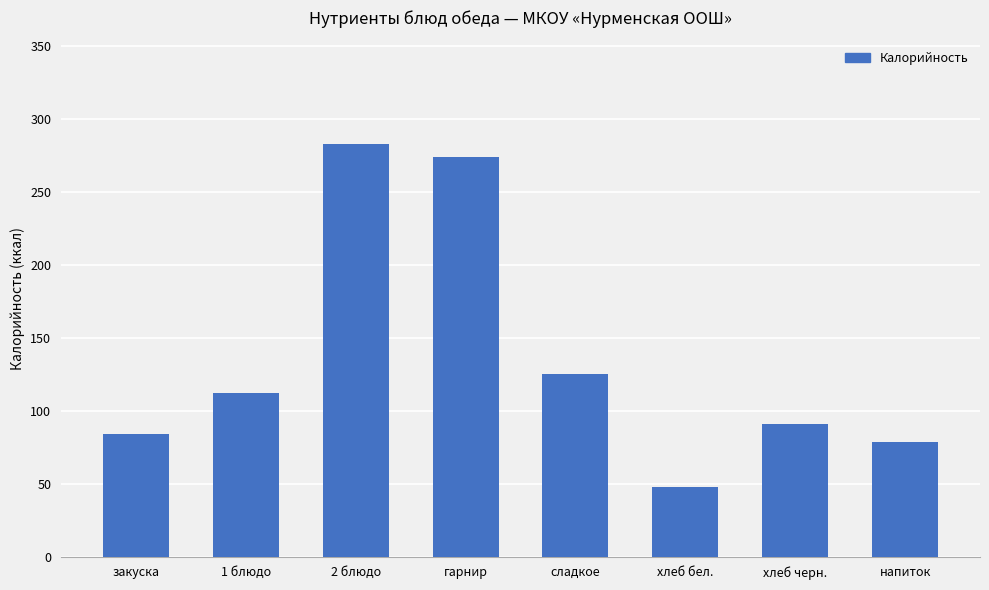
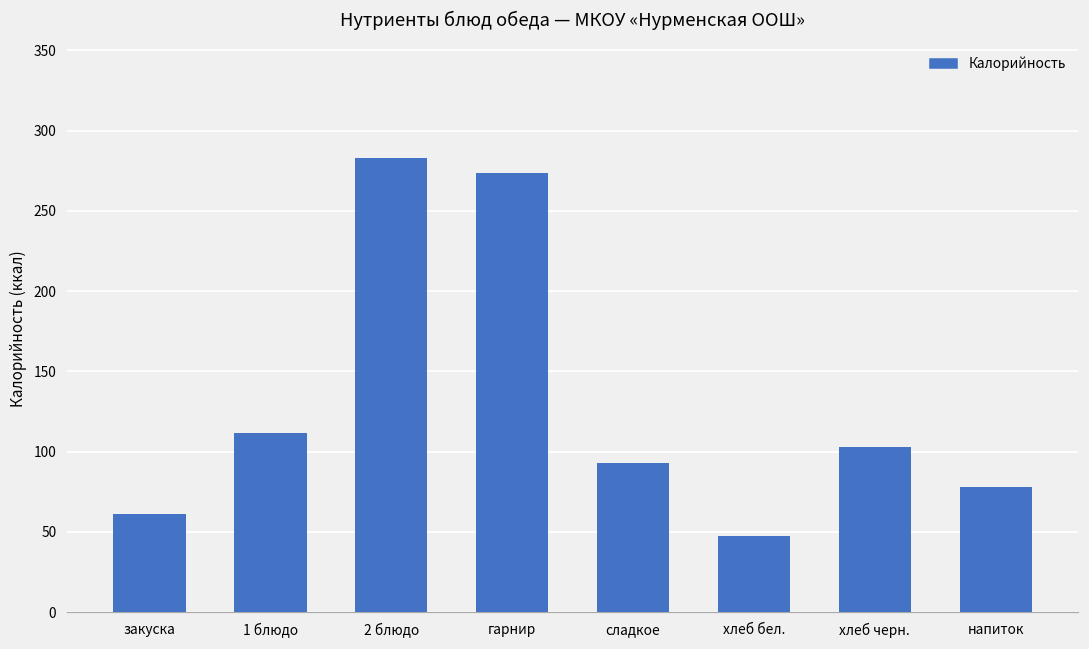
  {
-   "закуска": 84,
+   "закуска": 61,
    "1 блюдо": 112,
    "2 блюдо": 283,
    "гарнир": 274,
-   "сладкое": 125,
+   "сладкое": 93,
    "хлеб бел.": 48,
-   "хлеб черн.": 91,
+   "хлеб черн.": 103,
    "напиток": 78
  }
